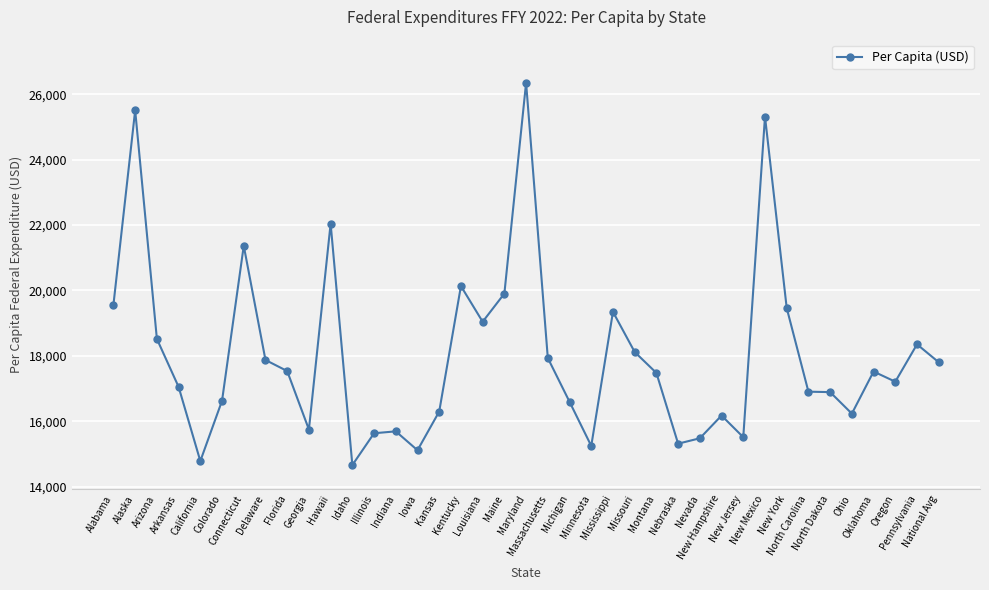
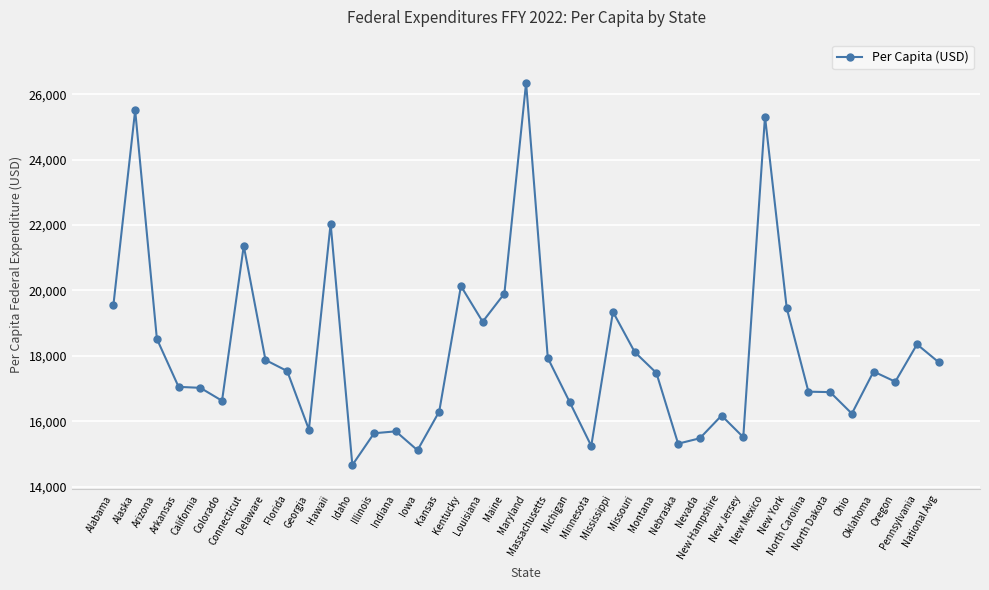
  {
    "Alabama": "19,600",
    "Alaska": "25,500",
    "Arizona": "18,500",
    "Arkansas": "17,100",
-   "California": "14,800",
+   "California": "17,000",
    "Colorado": "16,600",
    "Connecticut": "21,400",
    "Delaware": "17,900",
    "Florida": "17,500",
    "Georgia": "15,700",
    "Hawaii": "22,000",
    "Idaho": "14,700",
    "Illinois": "15,600",
    "Indiana": "15,700",
    "Iowa": "15,100",
    "Kansas": "16,300",
    "Kentucky": "20,100",
    "Louisiana": "19,000",
    "Maine": "19,900",
    "Maryland": "26,400",
    "Massachusetts": "17,900",
    "Michigan": "16,600",
    "Minnesota": "15,200",
    "Mississippi": "19,300",
    "Missouri": "18,100",
    "Montana": "17,500",
    "Nebraska": "15,300",
    "Nevada": "15,500",
    "New Hampshire": "16,200",
    "New Jersey": "15,500",
    "New Mexico": "25,300",
    "New York": "19,500",
    "North Carolina": "16,900",
    "North Dakota": "16,900",
    "Ohio": "16,200",
    "Oklahoma": "17,500",
    "Oregon": "17,200",
    "Pennsylvania": "18,400",
    "National Avg": "17,800"
  }
